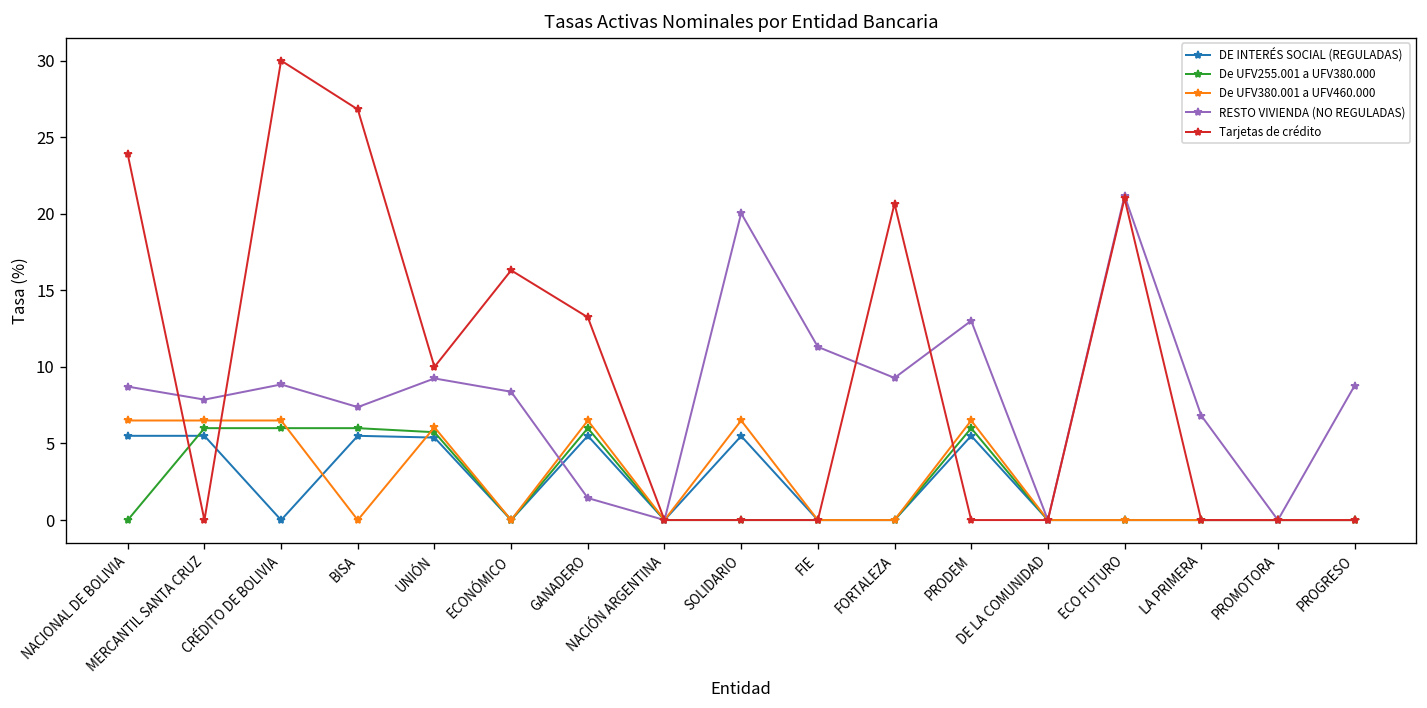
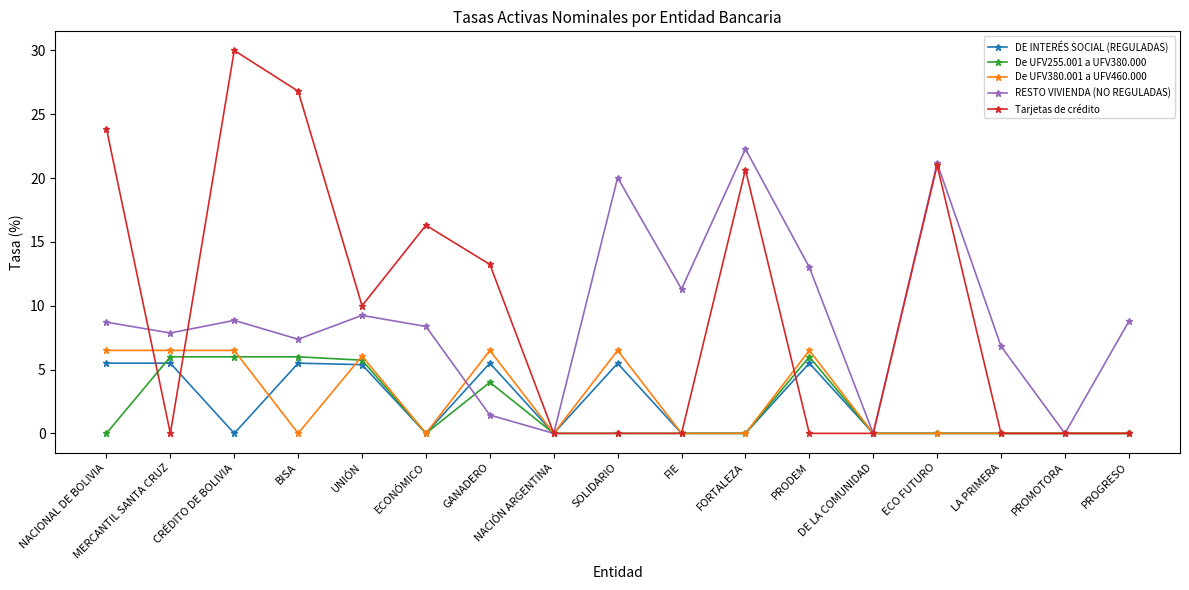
  {
    "DE INTERÉS SOCIAL (REGULADAS)": {
      "NACIONAL DE BOLIVIA": 5.5,
      "MERCANTIL SANTA CRUZ": 5.5,
      "CRÉDITO DE BOLIVIA": 0.0,
      "BISA": 5.5,
      "UNIÓN": 5.4,
      "GANADERO": 5.5,
      "SOLIDARIO": 5.5,
      "PRODEM": 5.5
    },
    "De UFV255.001 a UFV380.000": {
      "NACIONAL DE BOLIVIA": 0,
      "MERCANTIL SANTA CRUZ": 6,
      "CRÉDITO DE BOLIVIA": 6,
      "BISA": 6,
      "UNIÓN": 5.7,
-     "GANADERO": 6,
+     "GANADERO": 4,
      "PRODEM": 6
    },
    "De UFV380.001 a UFV460.000": {
      "NACIONAL DE BOLIVIA": 6.5,
      "MERCANTIL SANTA CRUZ": 6.5,
      "CRÉDITO DE BOLIVIA": 6.5,
      "BISA": 0.0,
      "UNIÓN": 6.1,
      "GANADERO": 6.5,
      "SOLIDARIO": 6.5,
      "PRODEM": 6.5
    },
    "RESTO VIVIENDA (NO REGULADAS)": {
      "NACIONAL DE BOLIVIA": 8.7,
      "MERCANTIL SANTA CRUZ": 7.9,
      "CRÉDITO DE BOLIVIA": 8.9,
      "BISA": 7.4,
      "UNIÓN": 9.2,
      "ECONÓMICO": 8.4,
      "GANADERO": 1.4,
      "SOLIDARIO": 20.0,
      "FIE": 11.3,
-     "FORTALEZA": 9.3,
+     "FORTALEZA": 22.3,
      "PRODEM": 13.0,
      "LA PRIMERA": 6.8,
      "PROGRESO": 8.8
    },
    "Tarjetas de crédito": {
      "NACIONAL DE BOLIVIA": 23.9,
      "MERCANTIL SANTA CRUZ": 0.0,
      "CRÉDITO DE BOLIVIA": 30.0,
      "BISA": 26.8,
      "UNIÓN": 10.0,
      "ECONÓMICO": 16.3,
      "GANADERO": 13.2,
      "FORTALEZA": 20.7,
      "PRODEM": 0.0
    }
  }
